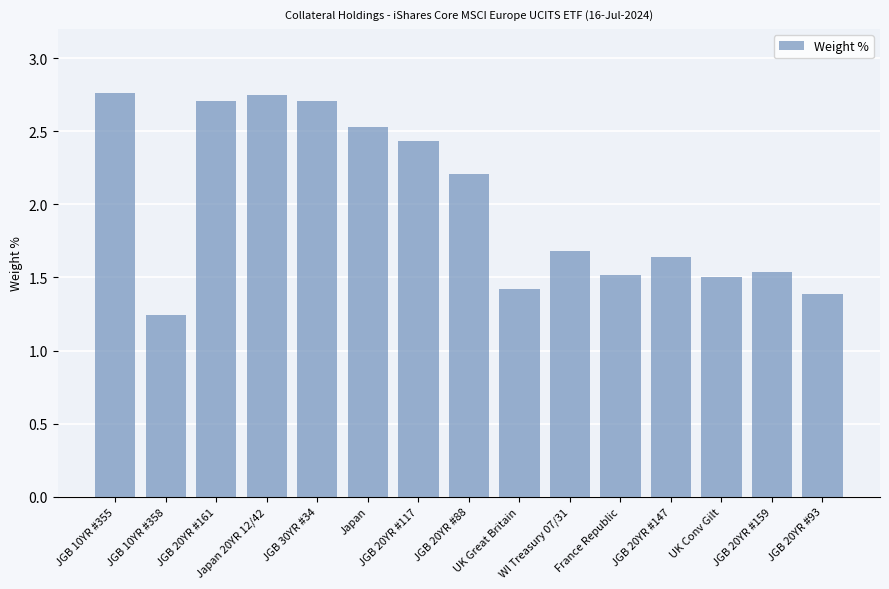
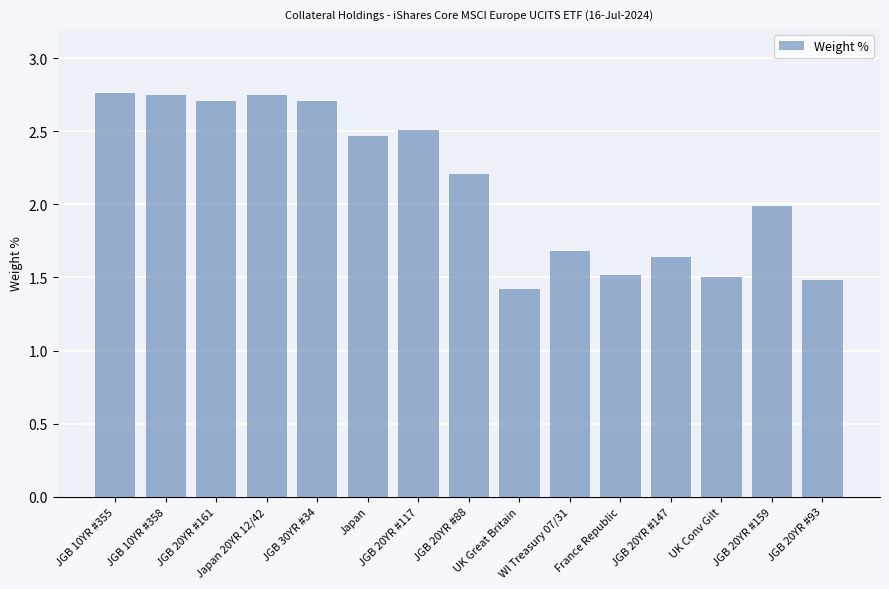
  {
    "JGB 10YR #355": 2.76,
-   "JGB 10YR #358": 1.24,
+   "JGB 10YR #358": 2.75,
    "JGB 20YR #161": 2.71,
    "Japan 20YR 12/42": 2.75,
    "JGB 30YR #34": 2.71,
-   "Japan": 2.53,
-   "JGB 20YR #117": 2.43,
+   "Japan": 2.47,
+   "JGB 20YR #117": 2.51,
    "JGB 20YR #88": 2.21,
    "UK Great Britain": 1.42,
    "WI Treasury 07/31": 1.68,
    "France Republic": 1.52,
    "JGB 20YR #147": 1.64,
    "UK Conv Gilt": 1.50,
-   "JGB 20YR #159": 1.54,
-   "JGB 20YR #93": 1.39
+   "JGB 20YR #159": 1.99,
+   "JGB 20YR #93": 1.48
  }
